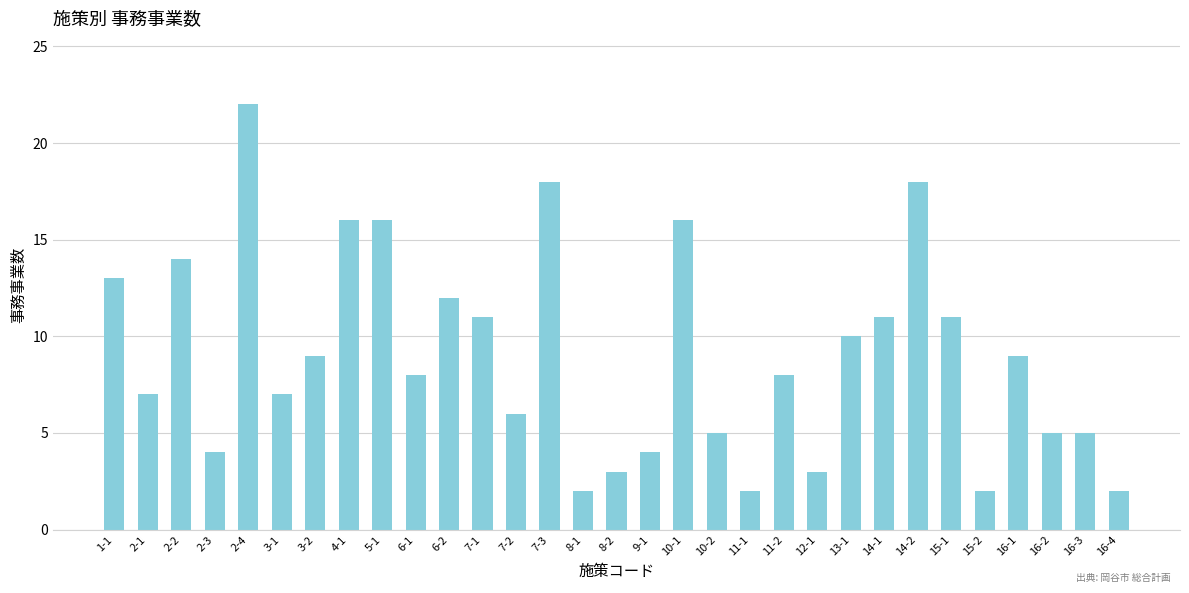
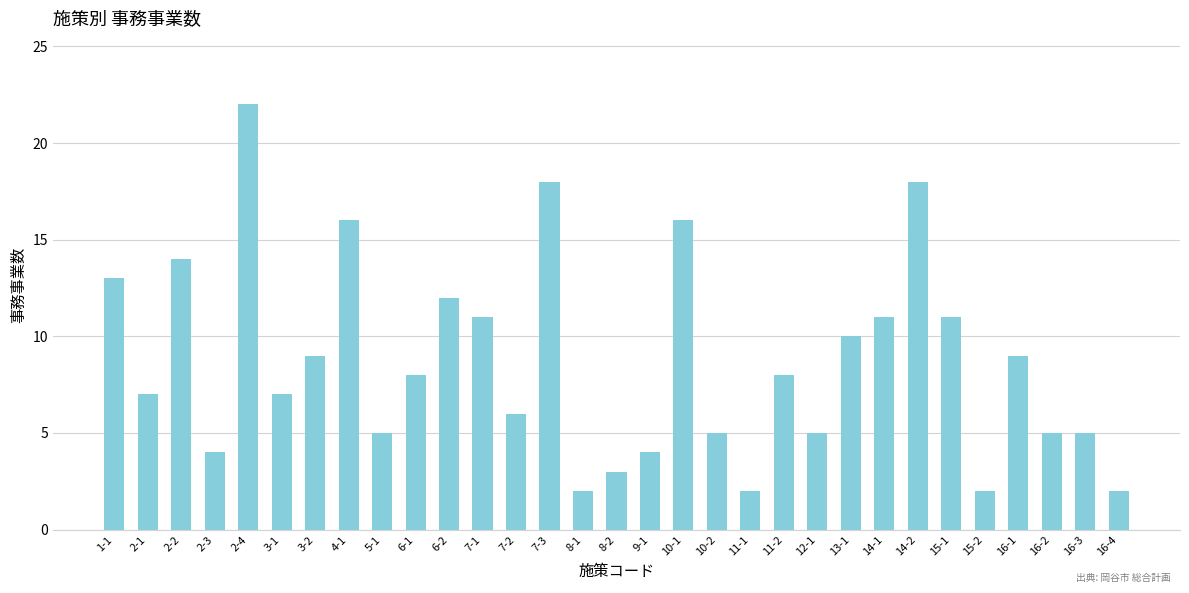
  {
    "1-1": 13,
    "2-1": 7,
    "2-2": 14,
    "2-3": 4,
    "2-4": 22,
    "3-1": 7,
    "3-2": 9,
    "4-1": 16,
-   "5-1": 16,
+   "5-1": 5,
    "6-1": 8,
    "6-2": 12,
    "7-1": 11,
    "7-2": 6,
    "7-3": 18,
    "8-1": 2,
    "8-2": 3,
    "9-1": 4,
    "10-1": 16,
    "10-2": 5,
    "11-1": 2,
    "11-2": 8,
-   "12-1": 3,
+   "12-1": 5,
    "13-1": 10,
    "14-1": 11,
    "14-2": 18,
    "15-1": 11,
    "15-2": 2,
    "16-1": 9,
    "16-2": 5,
    "16-3": 5,
    "16-4": 2
  }
